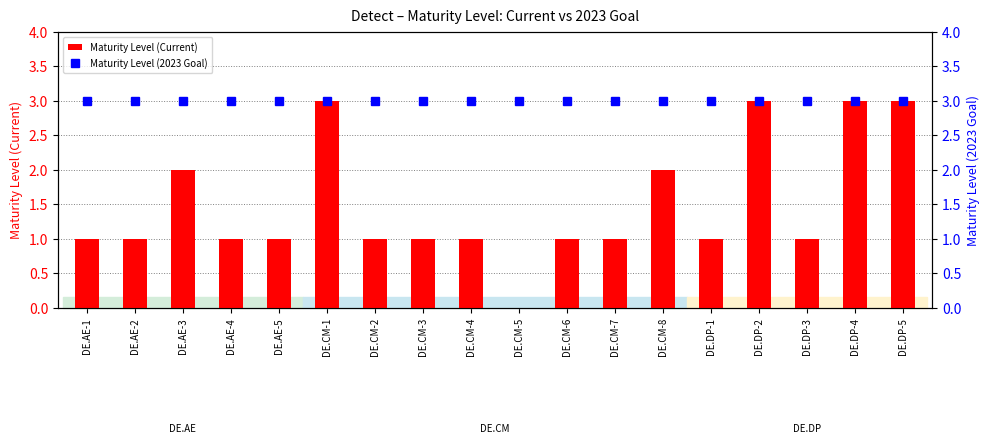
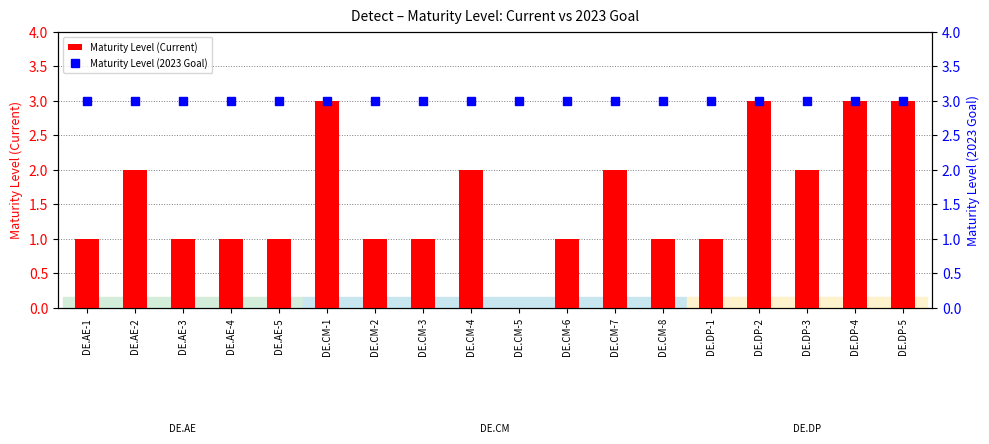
  {
    "Maturity Level (Current)": {
      "DE.AE-1": 1,
-     "DE.AE-2": 1,
-     "DE.AE-3": 2,
+     "DE.AE-2": 2,
+     "DE.AE-3": 1,
      "DE.AE-4": 1,
      "DE.AE-5": 1,
      "DE.CM-1": 3,
      "DE.CM-2": 1,
      "DE.CM-3": 1,
-     "DE.CM-4": 1,
+     "DE.CM-4": 2,
      "DE.CM-6": 1,
-     "DE.CM-7": 1,
-     "DE.CM-8": 2,
+     "DE.CM-7": 2,
+     "DE.CM-8": 1,
      "DE.DP-1": 1,
      "DE.DP-2": 3,
-     "DE.DP-3": 1,
+     "DE.DP-3": 2,
      "DE.DP-4": 3,
      "DE.DP-5": 3
    },
    "Maturity Level (2023 Goal)": {
      "DE.AE-1": 3.0,
      "DE.AE-2": 3.0,
      "DE.AE-3": 3.0,
      "DE.AE-4": 3.0,
      "DE.AE-5": 3.0,
      "DE.CM-1": 3.0,
      "DE.CM-2": 3.0,
      "DE.CM-3": 3.0,
      "DE.CM-4": 3.0,
      "DE.CM-5": 3.0,
      "DE.CM-6": 3.0,
      "DE.CM-7": 3.0,
      "DE.CM-8": 3.0,
      "DE.DP-1": 3.0,
      "DE.DP-2": 3.0,
      "DE.DP-3": 3.0,
      "DE.DP-4": 3.0,
      "DE.DP-5": 3.0
    }
  }
